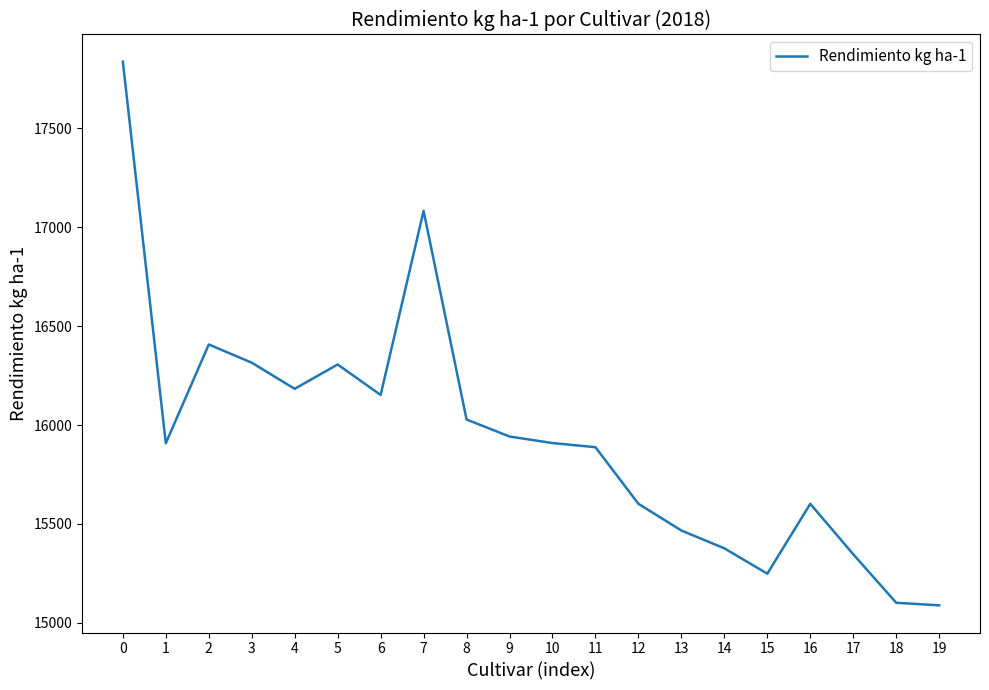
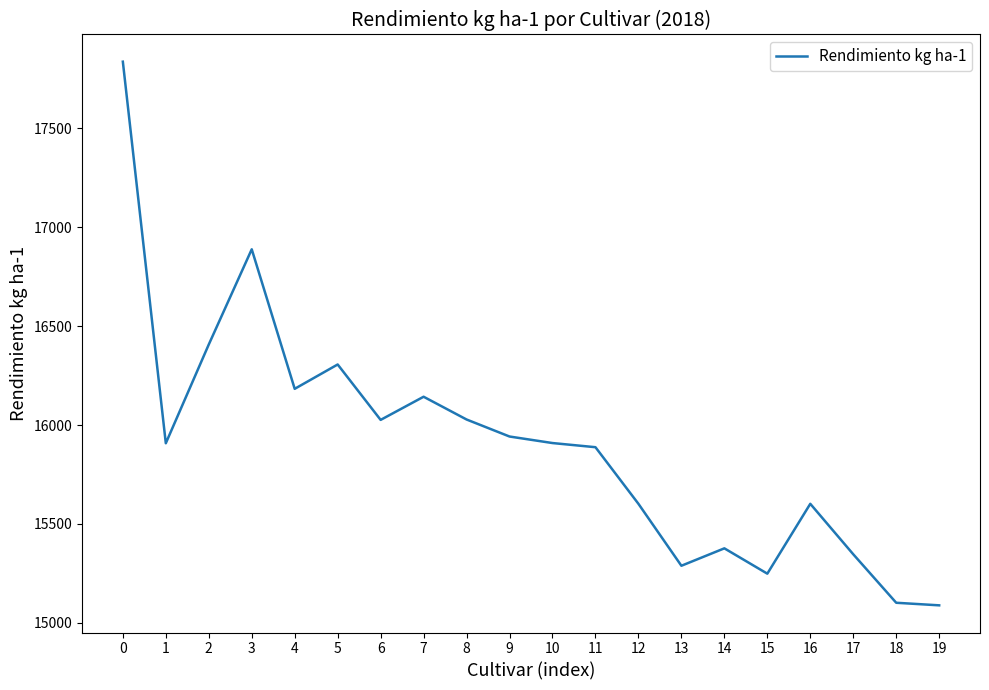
  {
    "0": 17840,
    "1": 15910,
    "2": 16410,
-   "3": 16320,
+   "3": 16890,
    "4": 16180,
    "5": 16310,
-   "6": 16150,
-   "7": 17080,
+   "6": 16030,
+   "7": 16140,
    "8": 16030,
    "9": 15940,
    "10": 15910,
    "11": 15890,
    "12": 15600,
-   "13": 15470,
+   "13": 15290,
    "14": 15380,
    "15": 15250,
    "16": 15600,
    "17": 15350,
    "18": 15100,
    "19": 15090
  }
